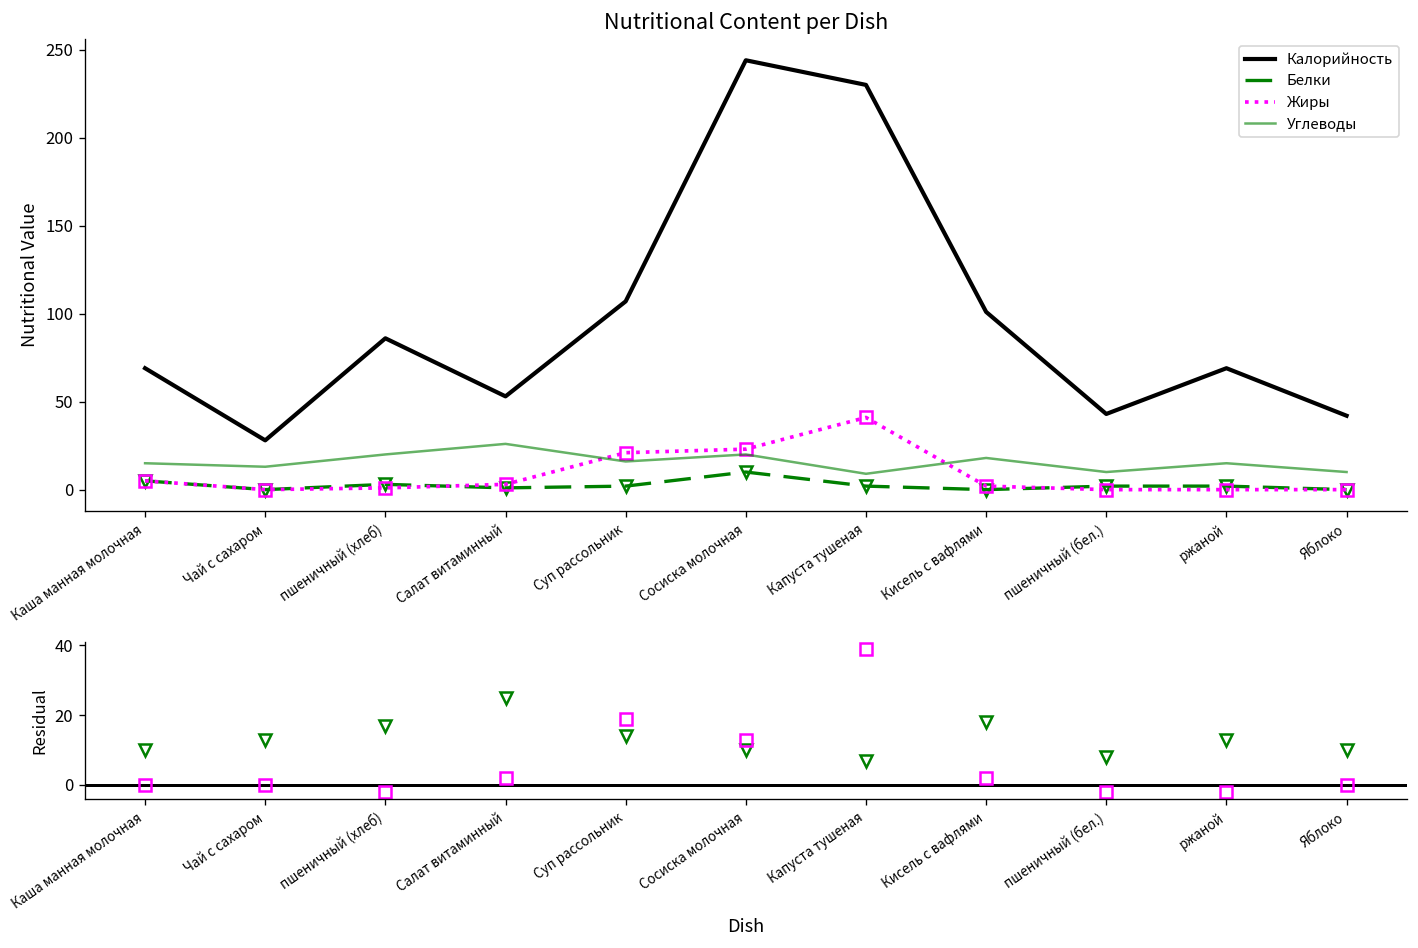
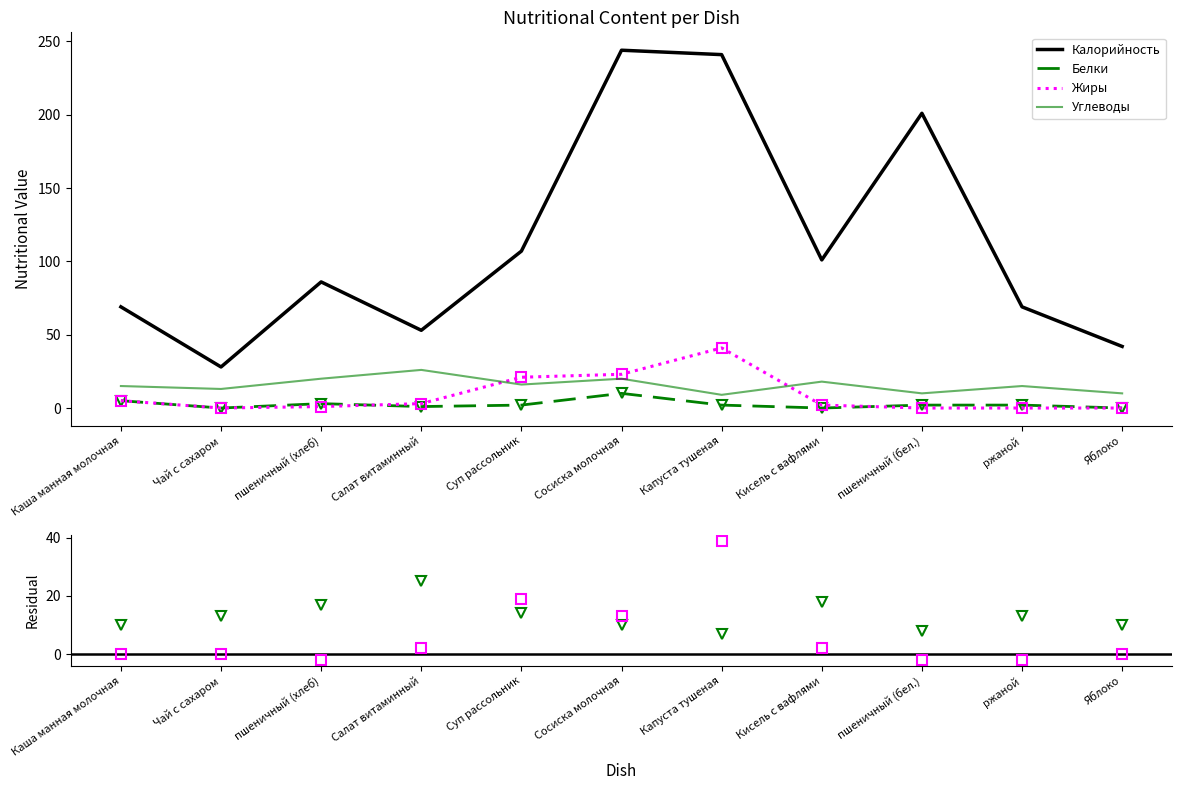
  {
    "Nutritional Content per Dish": {
      "Калорийность": {
        "Каша манная молочная": 69,
        "Чай с сахаром": 28,
        "пшеничный (хлеб)": 86,
        "Салат витаминный": 53,
        "Суп рассольник": 107,
        "Сосиска молочная": 244,
-       "Капуста тушеная": 230,
+       "Капуста тушеная": 241,
        "Кисель с вафлями": 101,
-       "пшеничный (бел.)": 43,
+       "пшеничный (бел.)": 201,
        "ржаной": 69,
        "Яблоко": 42
      },
      "Жиры": {
        "пшеничный (хлеб)": 1,
        "Салат витаминный": 3,
        "Суп рассольник": 21,
        "Сосиска молочная": 23,
        "Капуста тушеная": 41,
        "Кисель с вафлями": 2,
        "пшеничный (бел.)": 0,
        "ржаной": 0
      }
    }
  }
